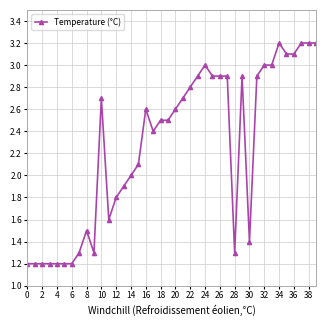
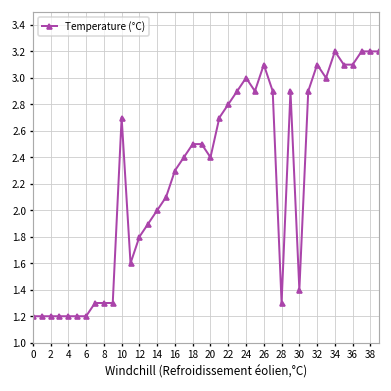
  {
    "0": 1.2,
    "2": 1.2,
    "4": 1.2,
    "6": 1.2,
-   "8": 1.5,
+   "8": 1.3,
    "10": 2.7,
    "12": 1.8,
    "14": 2.0,
-   "16": 2.6,
+   "16": 2.3,
    "18": 2.5,
-   "20": 2.6,
+   "20": 2.4,
    "22": 2.8,
    "24": 3.0,
-   "26": 2.9,
+   "26": 3.1,
    "28": 1.3,
    "30": 1.4,
-   "32": 3.0,
+   "32": 3.1,
    "34": 3.2,
    "36": 3.1,
    "38": 3.2
  }
